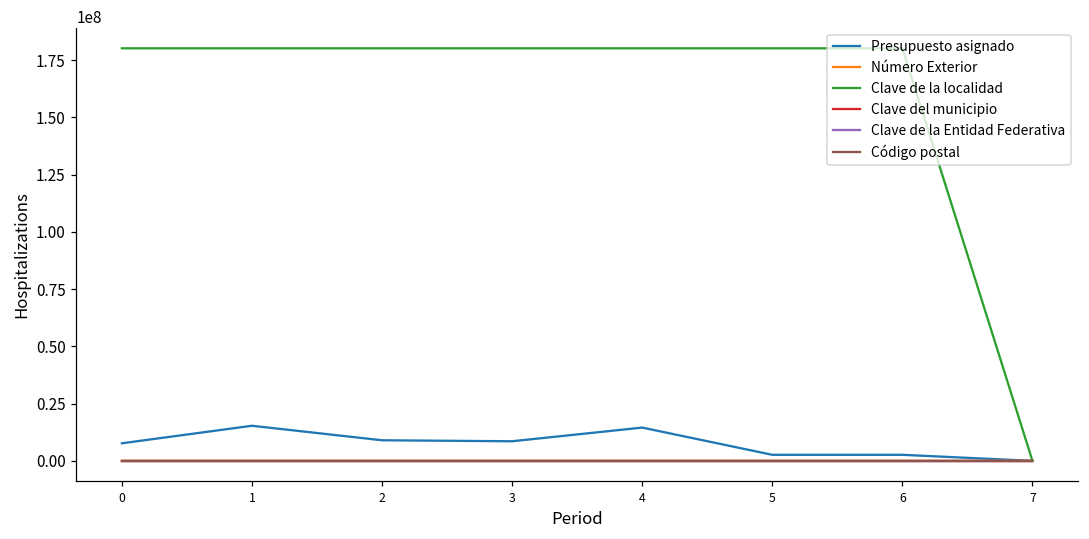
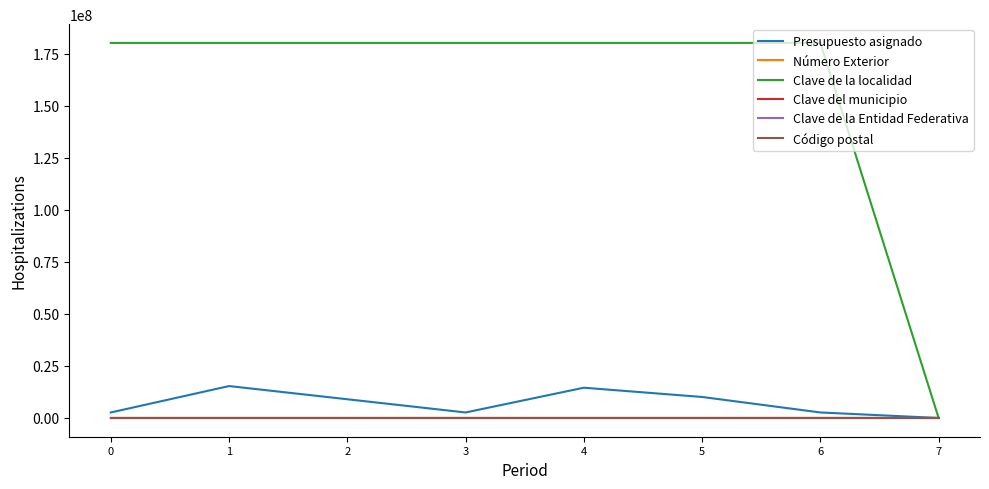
  {
    "Presupuesto asignado": {
-     "0": 8000000,
+     "0": 3000000,
      "1": 15000000,
      "2": 9000000,
-     "3": 9000000,
+     "3": 3000000,
      "4": 15000000,
-     "5": 3000000,
+     "5": 10000000,
      "6": 3000000
    },
    "Código postal": {
      "0": 0,
      "1": 0,
      "2": 0,
      "3": 0,
      "4": 0,
      "5": 0,
      "6": 0
    },
    "Clave de la localidad": {
      "0": 180000000,
      "1": 180000000,
      "2": 180000000,
      "3": 180000000,
      "4": 180000000,
      "5": 180000000
    }
  }
